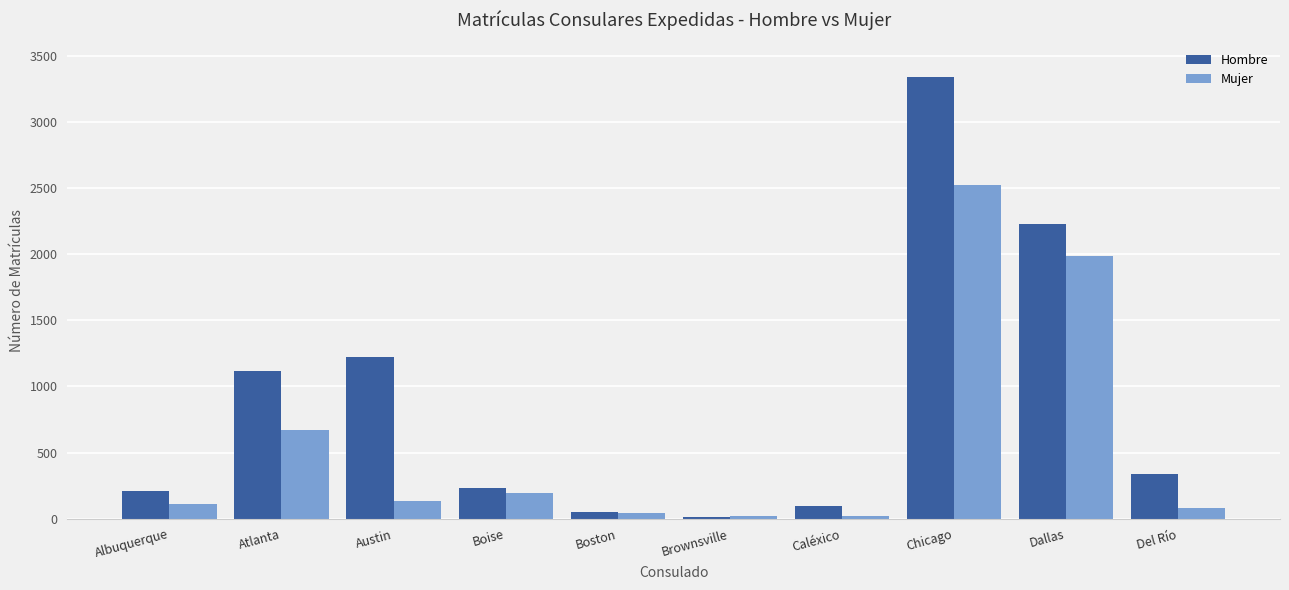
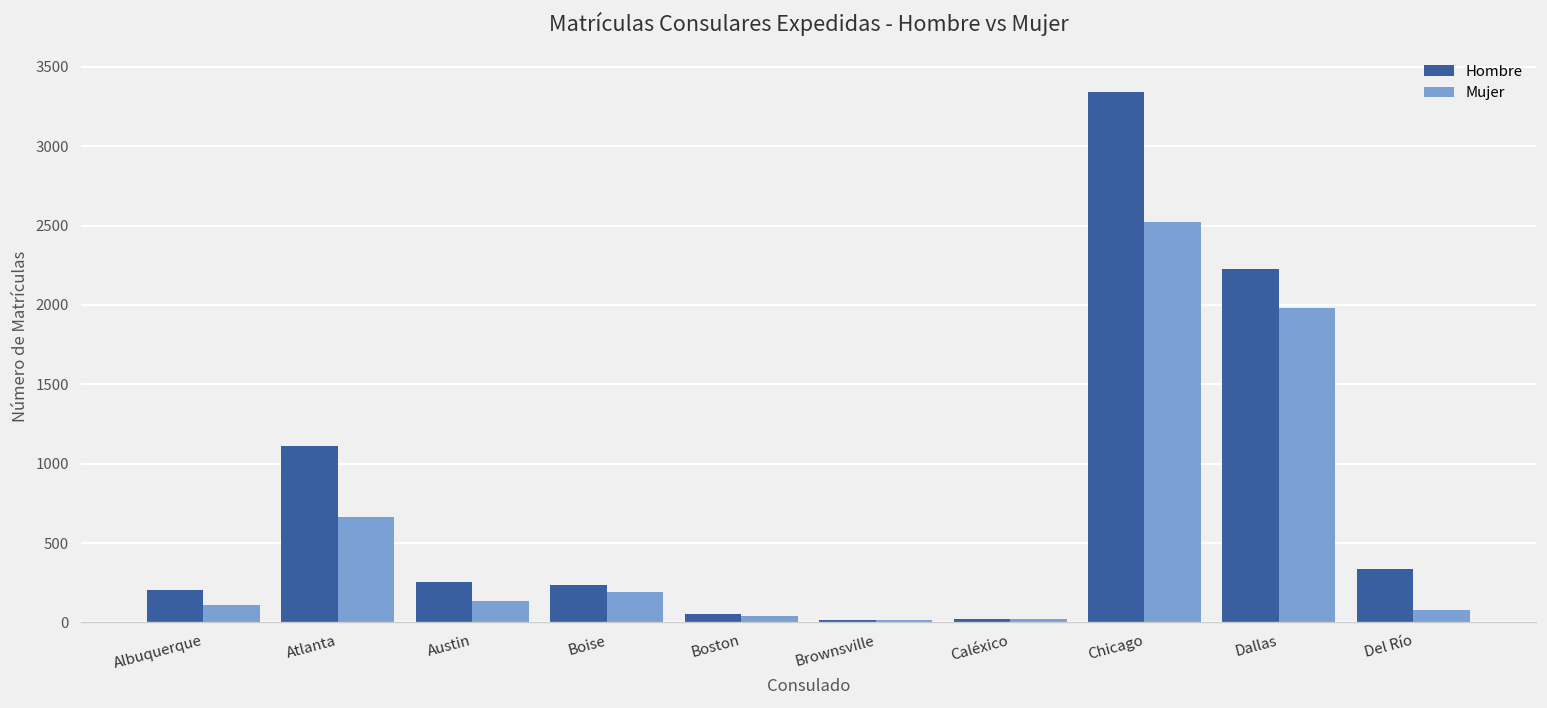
  {
    "Hombre": {
      "Albuquerque": 210,
      "Atlanta": 1110,
-     "Austin": 1220,
+     "Austin": 250,
      "Boise": 240,
      "Boston": 50,
-     "Caléxico": 100,
+     "Caléxico": 20,
      "Chicago": 3340,
      "Dallas": 2230,
      "Del Río": 340
    },
    "Mujer": {
      "Albuquerque": 110,
      "Atlanta": 670,
      "Austin": 140,
      "Boise": 190,
      "Boston": 40,
      "Caléxico": 20,
      "Chicago": 2520,
      "Dallas": 1980,
      "Del Río": 80
    }
  }
